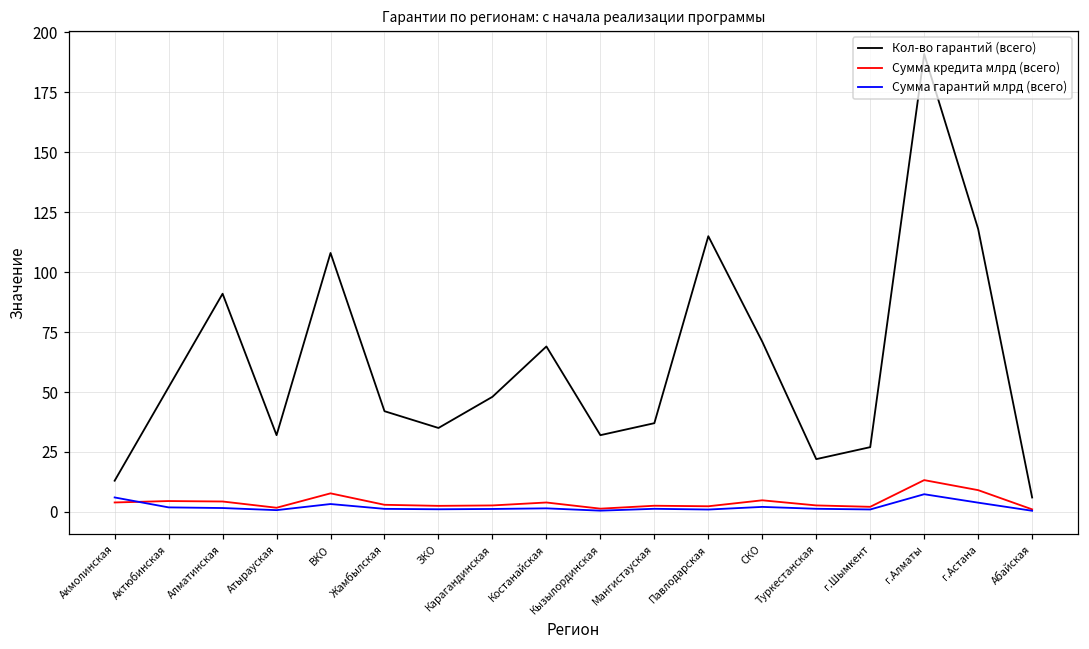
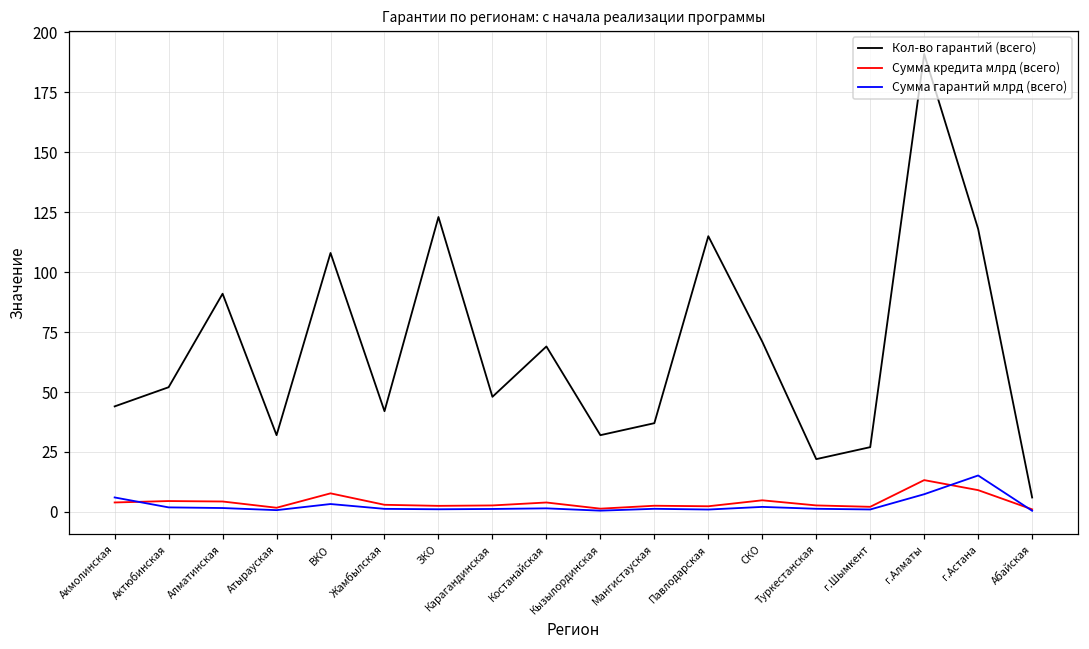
  {
    "Кол-во гарантий (всего)": {
-     "Акмолинская": 13,
+     "Акмолинская": 44,
      "Актюбинская": 52,
      "Алматинская": 91,
      "Атырауская": 32,
      "ВКО": 108,
      "Жамбылская": 42,
-     "ЗКО": 35,
+     "ЗКО": 123,
      "Карагандинская": 48,
      "Костанайская": 69,
      "Кызылординская": 32,
      "Мангистауская": 37,
      "Павлодарская": 115,
      "СКО": 71,
      "Туркестанская": 22,
      "г.Шымкент": 27,
      "г.Астана": 118,
      "Абайская": 6
    },
    "Сумма кредита млрд (всего)": {
      "Акмолинская": 4,
      "Актюбинская": 5,
      "Алматинская": 4,
      "ВКО": 8,
      "Жамбылская": 3,
      "ЗКО": 3,
      "Карагандинская": 3,
      "Костанайская": 4,
      "Мангистауская": 3,
      "Павлодарская": 2,
      "СКО": 5,
      "Туркестанская": 3,
      "г.Алматы": 13,
      "г.Астана": 9
    },
    "Сумма гарантий млрд (всего)": {
      "Акмолинская": 6,
      "Актюбинская": 2,
      "Алматинская": 2,
      "ВКО": 3,
      "Жамбылская": 1,
      "ЗКО": 1,
      "Карагандинская": 1,
      "Костанайская": 1,
      "Мангистауская": 1,
      "Павлодарская": 1,
      "СКО": 2,
      "Туркестанская": 1,
      "г.Алматы": 7,
-     "г.Астана": 4
+     "г.Астана": 15
    }
  }
